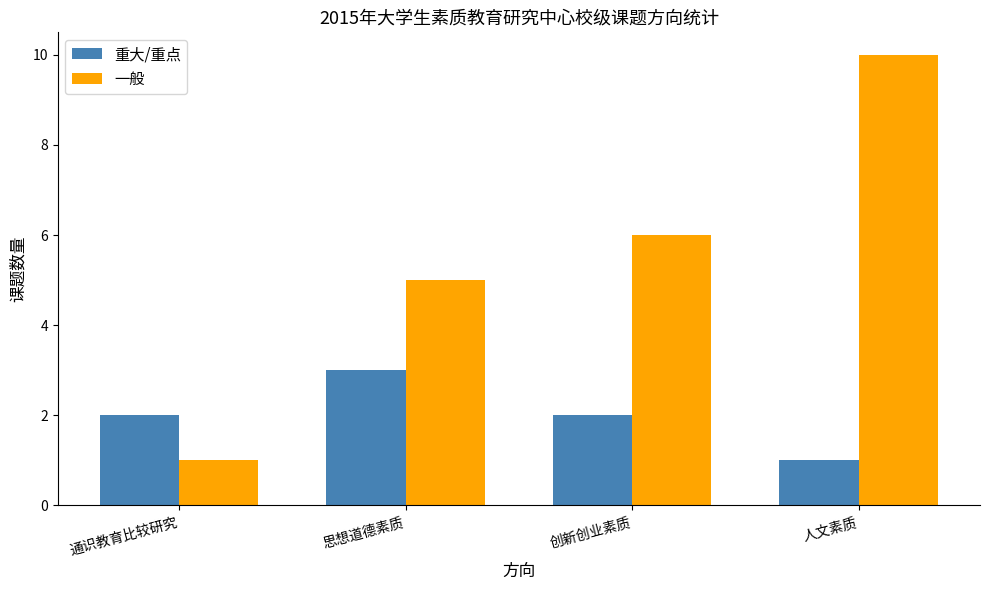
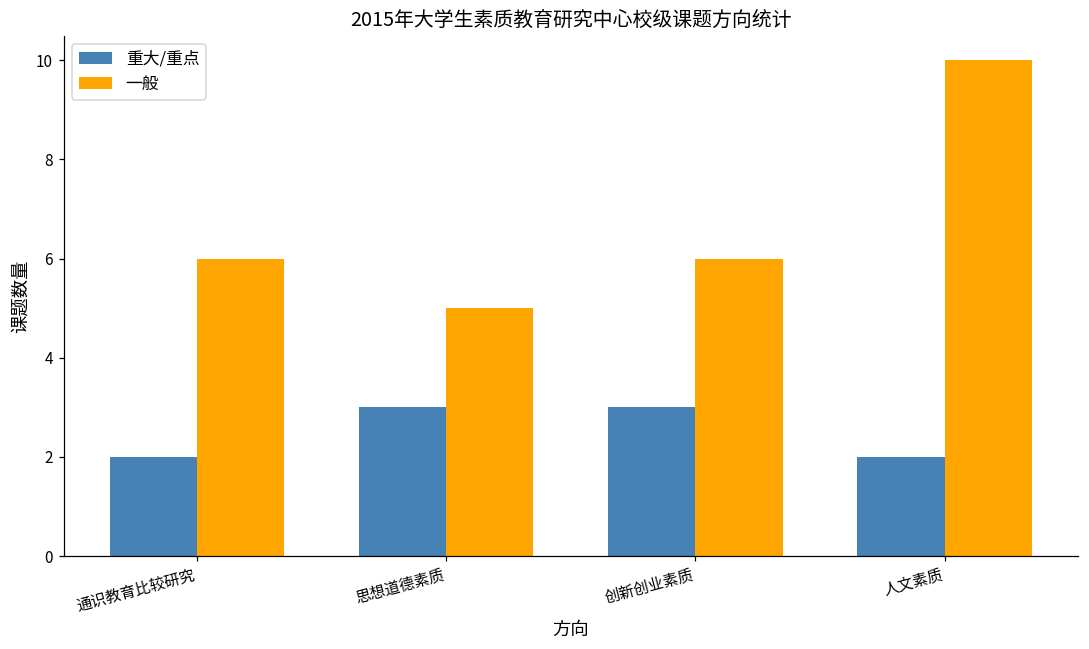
  {
    "重大/重点": {
      "通识教育比较研究": 2,
      "思想道德素质": 3,
-     "创新创业素质": 2,
-     "人文素质": 1
+     "创新创业素质": 3,
+     "人文素质": 2
    },
    "一般": {
-     "通识教育比较研究": 1,
+     "通识教育比较研究": 6,
      "思想道德素质": 5,
      "创新创业素质": 6,
      "人文素质": 10
    }
  }
